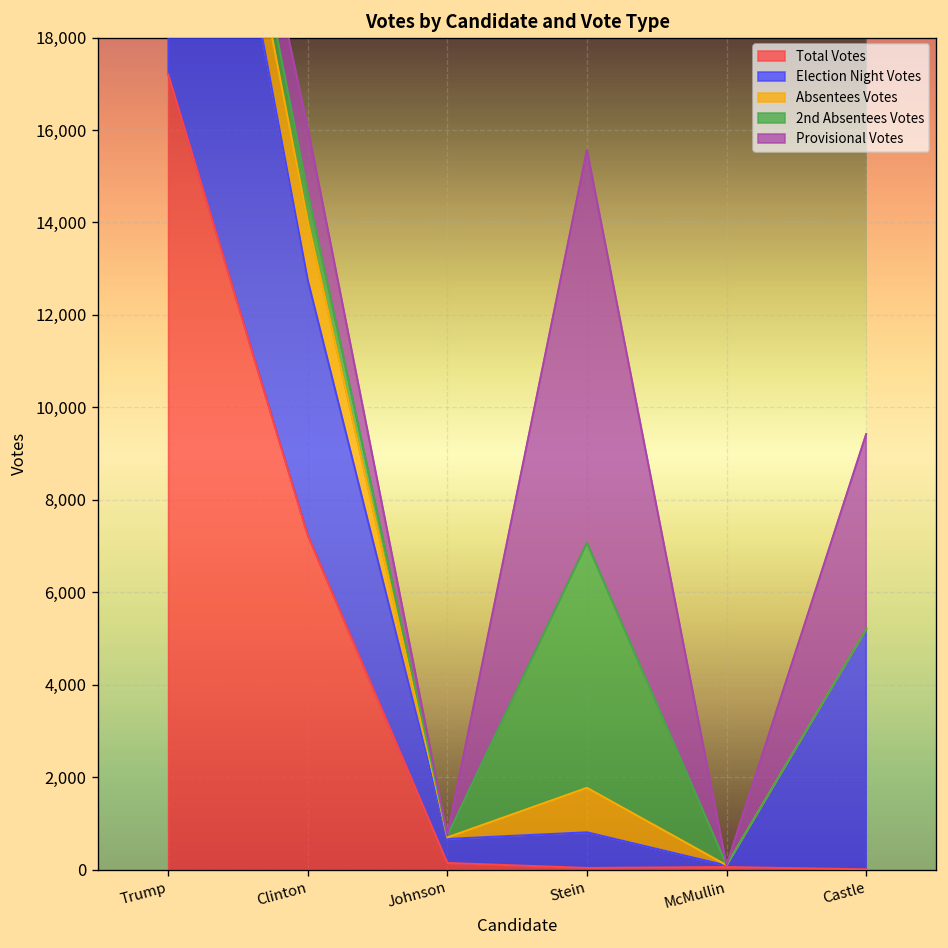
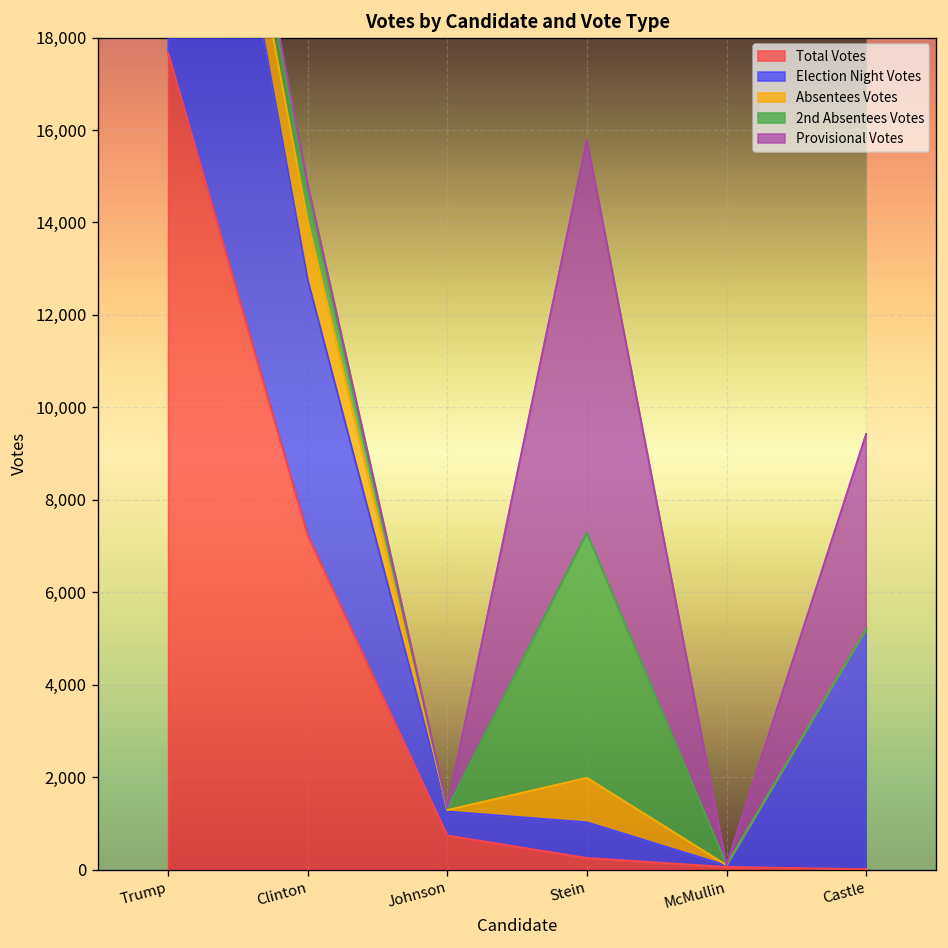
  {
    "Total Votes": {
-     "Trump": "17,200",
+     "Trump": "17,700",
      "Clinton": "7,200",
-     "Johnson": "100",
-     "Stein": "0",
+     "Johnson": "700",
+     "Stein": "200",
      "Castle": "0"
    },
    "Election Night Votes": {
      "Clinton": "5,500",
      "Stein": "800"
    },
    "Absentees Votes": {
      "Clinton": "1,300",
      "Stein": "1,000"
    },
    "2nd Absentees Votes": {
      "Clinton": "600",
      "Stein": "5,300"
    },
    "Provisional Votes": {
-     "Clinton": "1,400",
+     "Clinton": "200",
      "Stein": "8,500",
      "Castle": "4,200"
    }
  }
